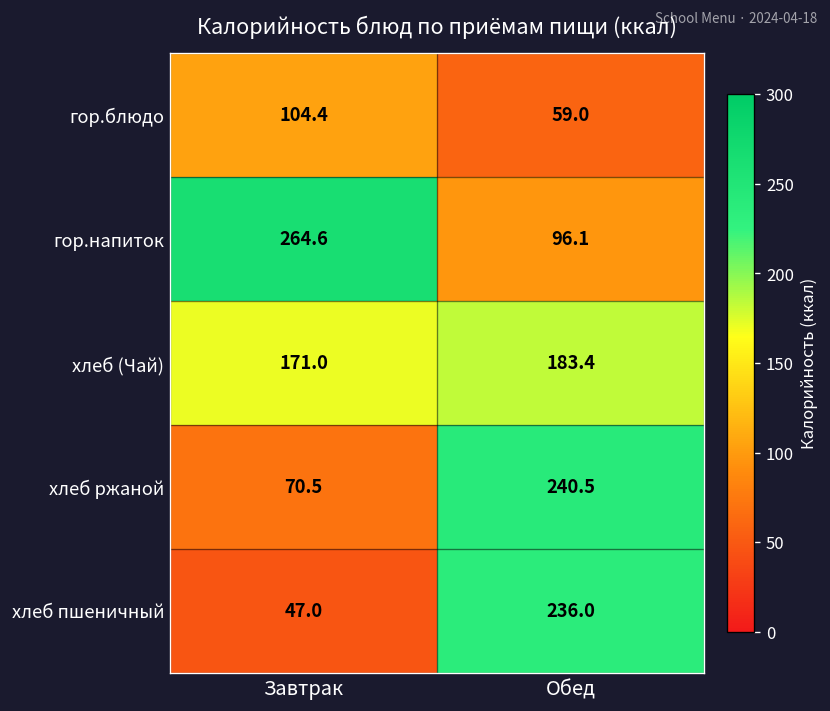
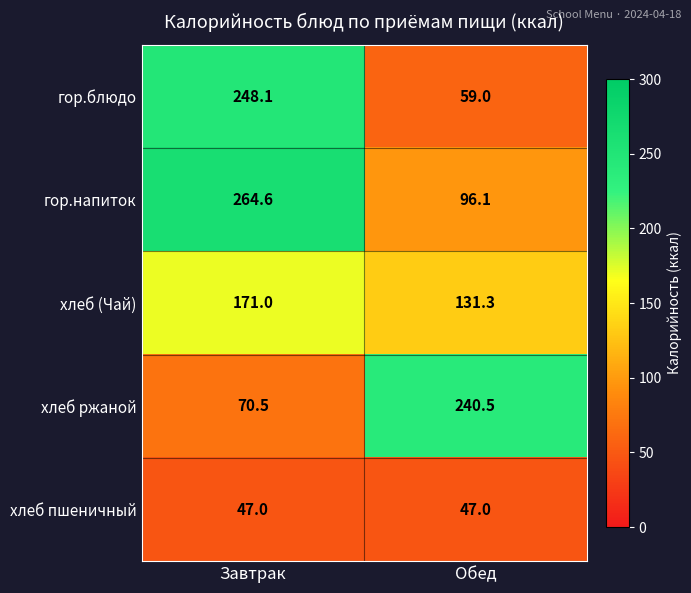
  {
    "гор.блюдо": {
-     "Завтрак": 104.4,
+     "Завтрак": 248.1,
      "Обед": 59.0
    },
    "гор.напиток": {
      "Завтрак": 264.6,
      "Обед": 96.1
    },
    "хлеб (Чай)": {
      "Завтрак": 171.0,
-     "Обед": 183.4
+     "Обед": 131.3
    },
    "хлеб ржаной": {
      "Завтрак": 70.5,
      "Обед": 240.5
    },
    "хлеб пшеничный": {
      "Завтрак": 47.0,
-     "Обед": 236.0
+     "Обед": 47.0
    }
  }
